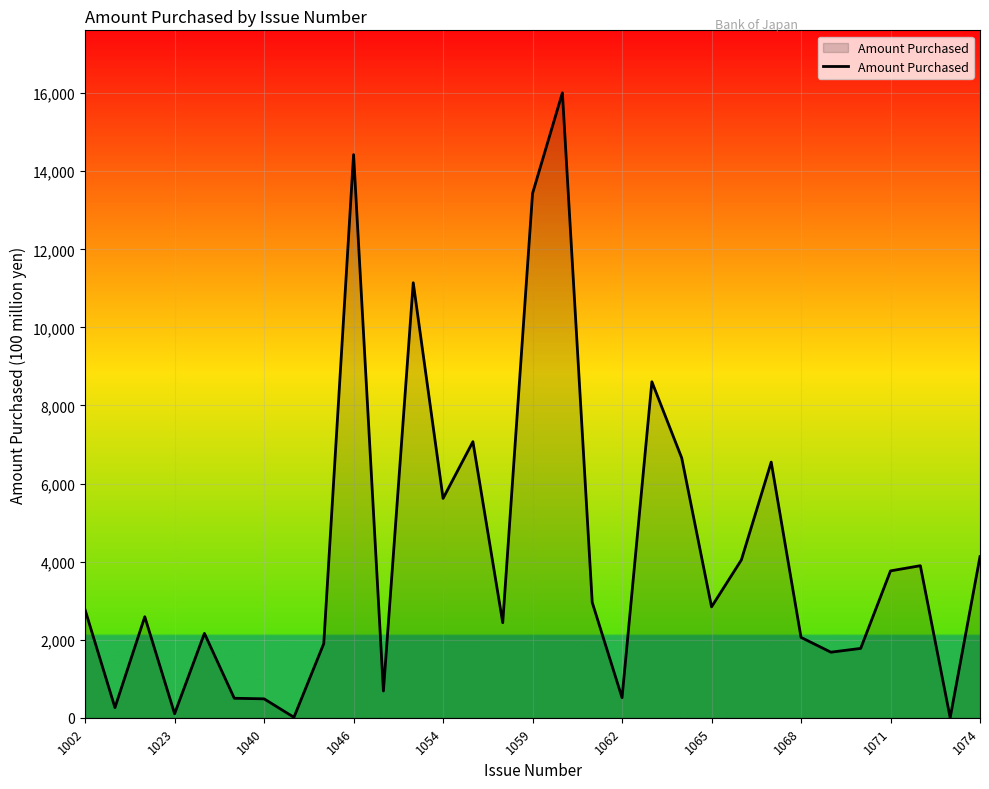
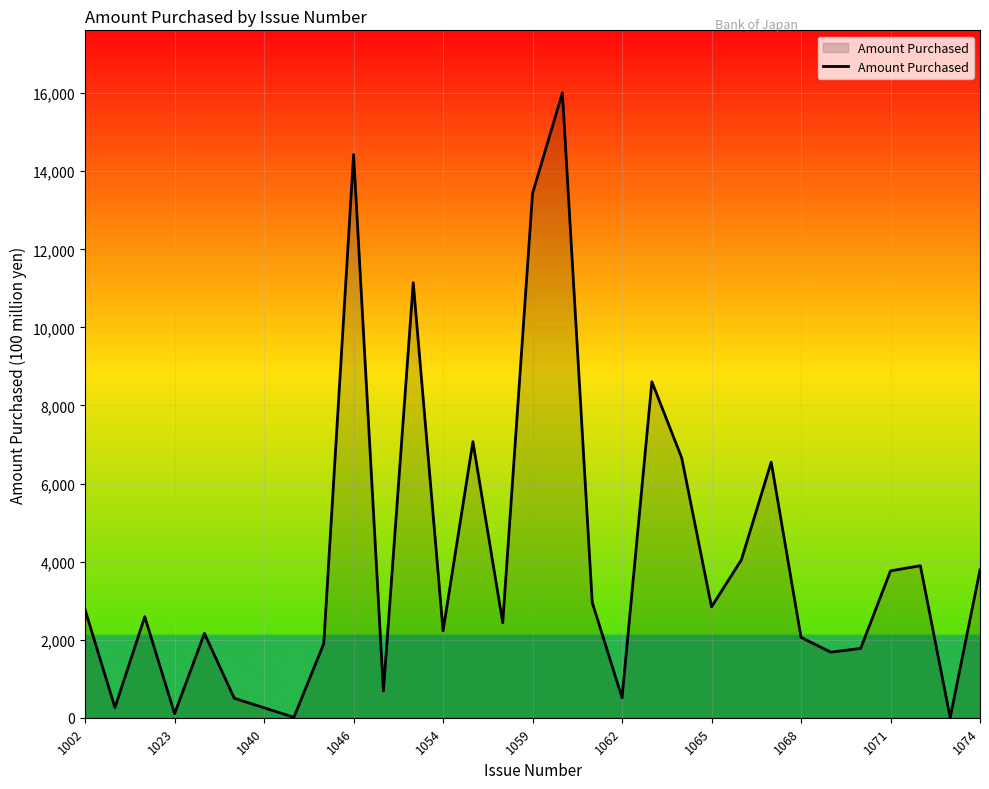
  {
    "1002": "2,800",
    "1023": "100",
-   "1040": "500",
+   "1040": "300",
    "1046": "14,400",
-   "1054": "5,600",
+   "1054": "2,200",
    "1059": "13,400",
    "1062": "500",
    "1065": "2,800",
    "1068": "2,100",
    "1071": "3,800",
-   "1074": "4,100"
+   "1074": "3,800"
  }
